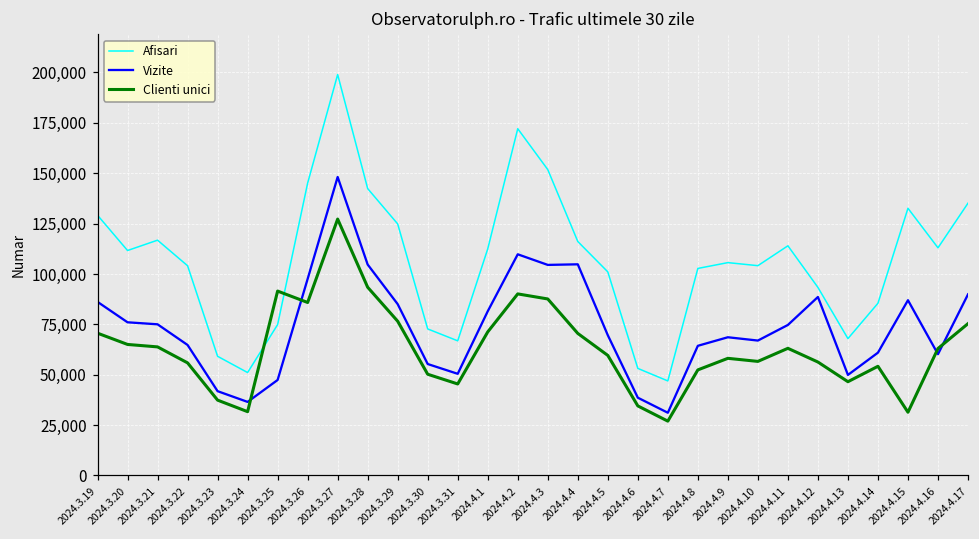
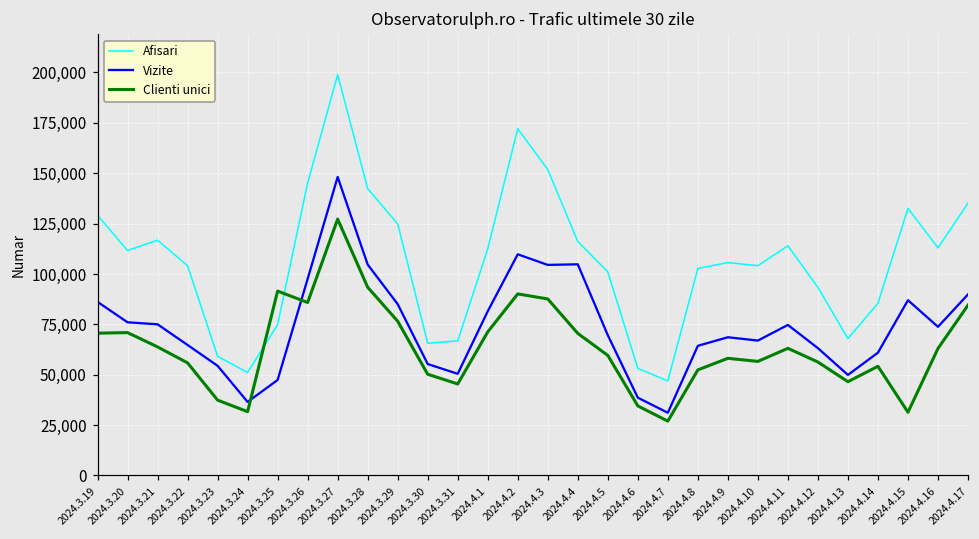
  {
    "Afisari": {
      "2024.3.19": "129,000",
      "2024.3.20": "112,000",
      "2024.3.21": "117,000",
      "2024.3.22": "104,000",
      "2024.3.23": "59,000",
      "2024.3.24": "51,000",
      "2024.3.25": "75,000",
      "2024.3.26": "145,000",
      "2024.3.27": "199,000",
      "2024.3.28": "142,000",
      "2024.3.29": "125,000",
-     "2024.3.30": "73,000",
+     "2024.3.30": "66,000",
      "2024.3.31": "67,000",
      "2024.4.1": "112,000",
      "2024.4.2": "172,000",
      "2024.4.3": "152,000",
      "2024.4.4": "116,000",
      "2024.4.5": "101,000",
      "2024.4.6": "53,000",
      "2024.4.7": "47,000",
      "2024.4.8": "103,000",
      "2024.4.9": "106,000",
      "2024.4.10": "104,000",
      "2024.4.11": "114,000",
      "2024.4.12": "93,000",
      "2024.4.13": "68,000",
      "2024.4.14": "85,000",
      "2024.4.15": "133,000",
      "2024.4.16": "113,000",
      "2024.4.17": "135,000"
    },
    "Vizite": {
      "2024.3.19": "86,000",
      "2024.3.20": "76,000",
      "2024.3.21": "75,000",
      "2024.3.22": "65,000",
-     "2024.3.23": "42,000",
+     "2024.3.23": "54,000",
      "2024.3.24": "37,000",
      "2024.3.25": "47,000",
      "2024.3.26": "98,000",
      "2024.3.27": "148,000",
      "2024.3.28": "105,000",
      "2024.3.29": "85,000",
      "2024.3.30": "55,000",
      "2024.3.31": "50,000",
      "2024.4.1": "82,000",
      "2024.4.2": "110,000",
      "2024.4.3": "105,000",
      "2024.4.4": "105,000",
      "2024.4.5": "70,000",
      "2024.4.6": "39,000",
      "2024.4.7": "31,000",
      "2024.4.8": "64,000",
      "2024.4.9": "69,000",
      "2024.4.10": "67,000",
      "2024.4.11": "75,000",
-     "2024.4.12": "89,000",
+     "2024.4.12": "63,000",
      "2024.4.13": "50,000",
      "2024.4.14": "61,000",
      "2024.4.15": "87,000",
-     "2024.4.16": "60,000",
+     "2024.4.16": "74,000",
      "2024.4.17": "90,000"
    },
    "Clienti unici": {
      "2024.3.19": "71,000",
-     "2024.3.20": "65,000",
+     "2024.3.20": "71,000",
      "2024.3.21": "64,000",
      "2024.3.22": "56,000",
      "2024.3.23": "37,000",
      "2024.3.24": "32,000",
      "2024.3.25": "92,000",
      "2024.3.26": "86,000",
      "2024.3.27": "127,000",
      "2024.3.28": "93,000",
      "2024.3.29": "77,000",
      "2024.3.30": "50,000",
      "2024.3.31": "45,000",
      "2024.4.1": "71,000",
      "2024.4.2": "90,000",
      "2024.4.3": "88,000",
      "2024.4.4": "71,000",
      "2024.4.5": "60,000",
      "2024.4.6": "35,000",
      "2024.4.7": "27,000",
      "2024.4.8": "52,000",
      "2024.4.9": "58,000",
      "2024.4.10": "57,000",
      "2024.4.11": "63,000",
      "2024.4.12": "56,000",
      "2024.4.13": "47,000",
      "2024.4.14": "54,000",
      "2024.4.15": "31,000",
      "2024.4.16": "63,000",
-     "2024.4.17": "75,000"
+     "2024.4.17": "85,000"
    }
  }
